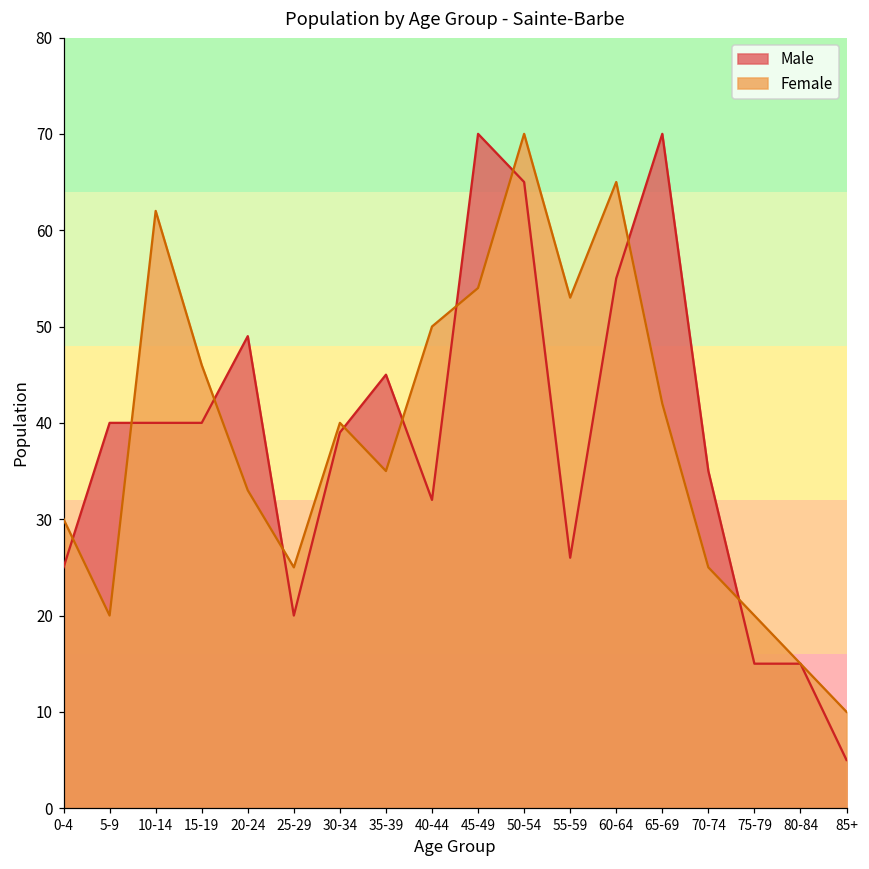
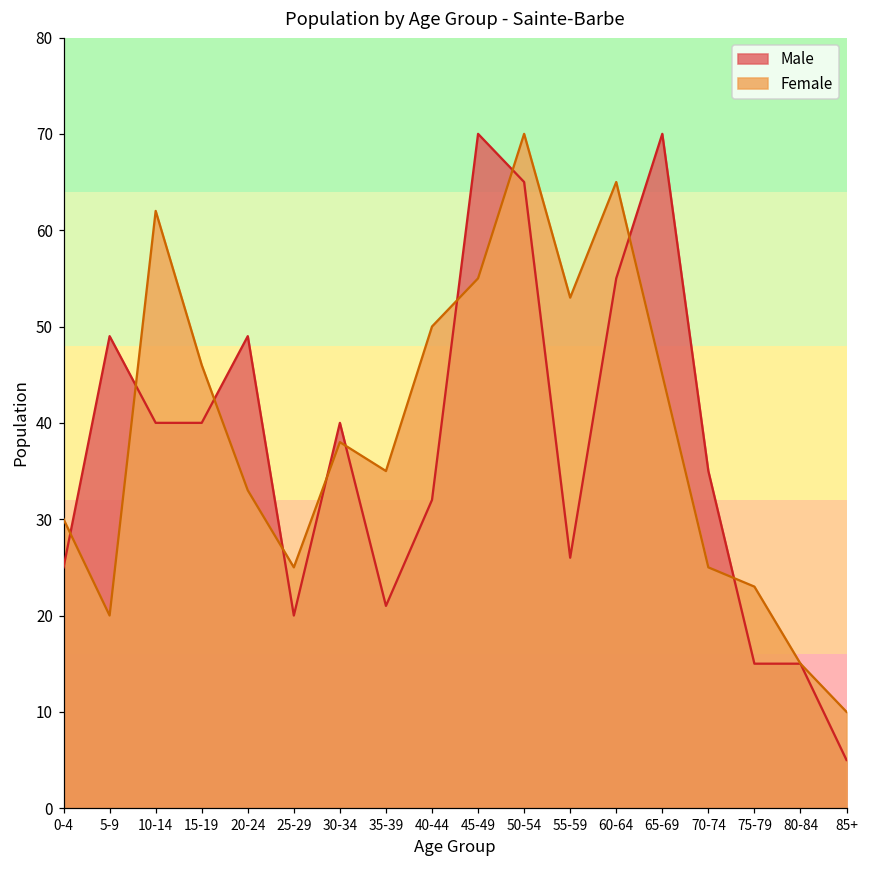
  {
    "Male": {
      "0-4": 25,
-     "5-9": 40,
+     "5-9": 49,
      "10-14": 40,
      "15-19": 40,
      "20-24": 49,
      "25-29": 20,
-     "30-34": 39,
-     "35-39": 45,
+     "30-34": 40,
+     "35-39": 21,
      "40-44": 32,
      "45-49": 70,
      "50-54": 65,
      "55-59": 26,
      "60-64": 55,
      "65-69": 70,
      "70-74": 35,
      "75-79": 15,
      "85+": 5
    },
    "Female": {
      "0-4": 30,
      "5-9": 20,
      "10-14": 62,
      "15-19": 46,
      "20-24": 33,
      "25-29": 25,
-     "30-34": 40,
+     "30-34": 38,
      "35-39": 35,
      "40-44": 50,
-     "45-49": 54,
+     "45-49": 55,
      "50-54": 70,
      "55-59": 53,
      "60-64": 65,
-     "65-69": 42,
+     "65-69": 45,
      "70-74": 25,
-     "75-79": 20,
+     "75-79": 23,
      "85+": 10
    }
  }
